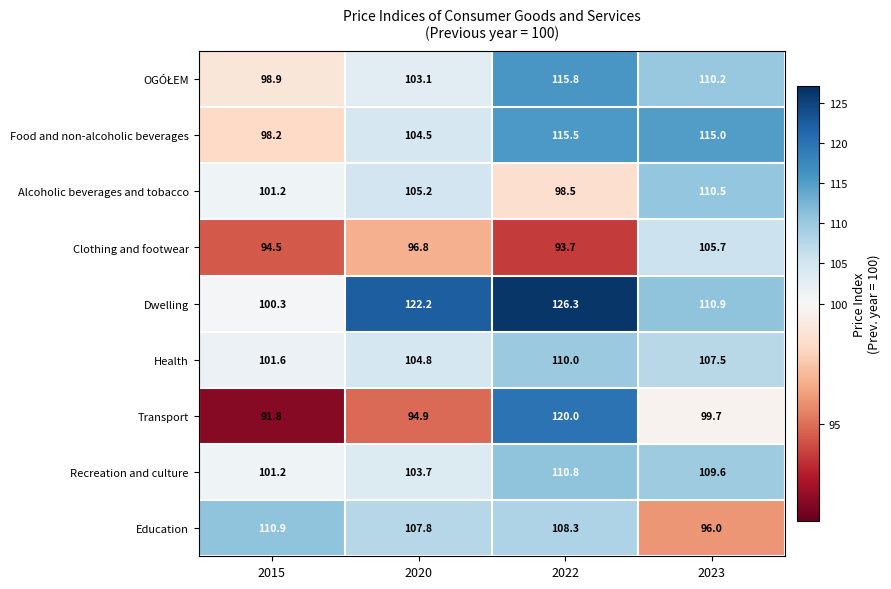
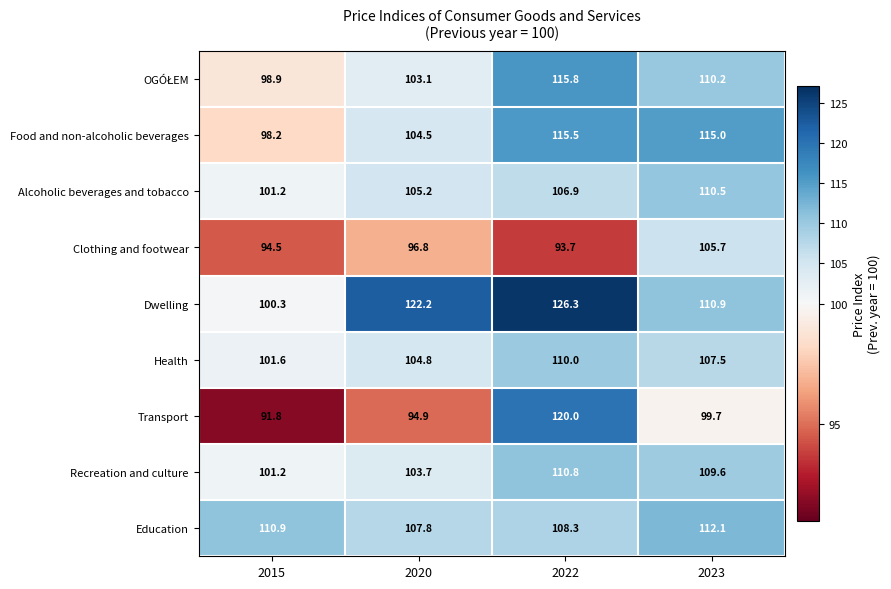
  {
    "OGÓŁEM": {
      "2015": 98.9,
      "2020": 103.1,
      "2022": 115.8,
      "2023": 110.2
    },
    "Food and non-alcoholic beverages": {
      "2015": 98.2,
      "2020": 104.5,
      "2022": 115.5,
      "2023": 115.0
    },
    "Alcoholic beverages and tobacco": {
      "2015": 101.2,
      "2020": 105.2,
-     "2022": 98.5,
+     "2022": 106.9,
      "2023": 110.5
    },
    "Clothing and footwear": {
      "2015": 94.5,
      "2020": 96.8,
      "2022": 93.7,
      "2023": 105.7
    },
    "Dwelling": {
      "2015": 100.3,
      "2020": 122.2,
      "2022": 126.3,
      "2023": 110.9
    },
    "Health": {
      "2015": 101.6,
      "2020": 104.8,
      "2022": 110.0,
      "2023": 107.5
    },
    "Transport": {
      "2015": 91.8,
      "2020": 94.9,
      "2022": 120.0,
      "2023": 99.7
    },
    "Recreation and culture": {
      "2015": 101.2,
      "2020": 103.7,
      "2022": 110.8,
      "2023": 109.6
    },
    "Education": {
      "2015": 110.9,
      "2020": 107.8,
      "2022": 108.3,
-     "2023": 96.0
+     "2023": 112.1
    }
  }
